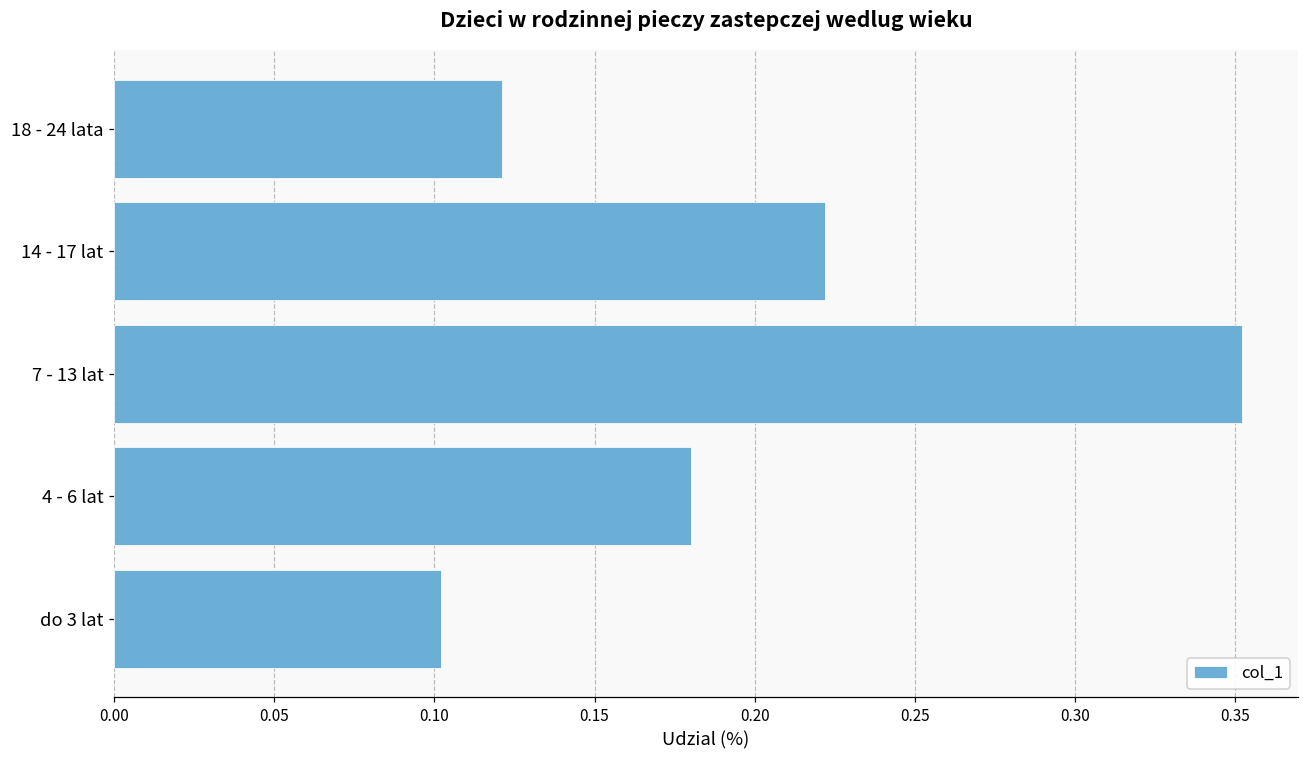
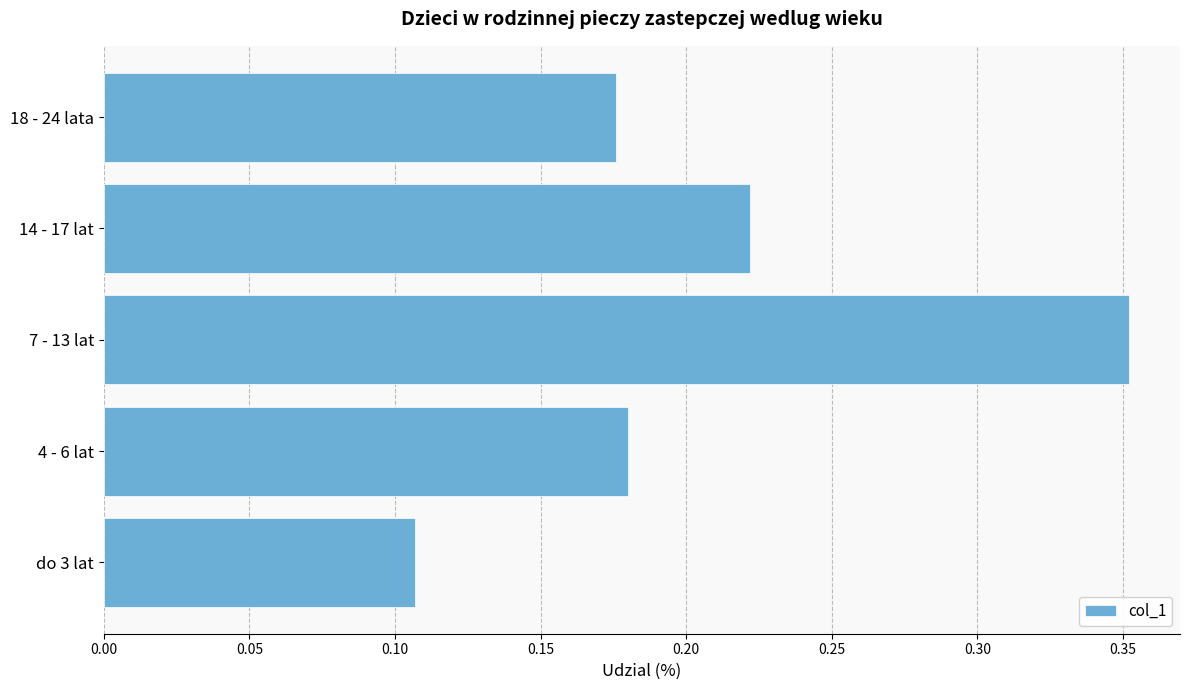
  {
-   "18 - 24 lata": 0.121,
+   "18 - 24 lata": 0.176,
    "14 - 17 lat": 0.222,
    "7 - 13 lat": 0.352,
    "4 - 6 lat": 0.180,
-   "do 3 lat": 0.102
+   "do 3 lat": 0.107
  }
